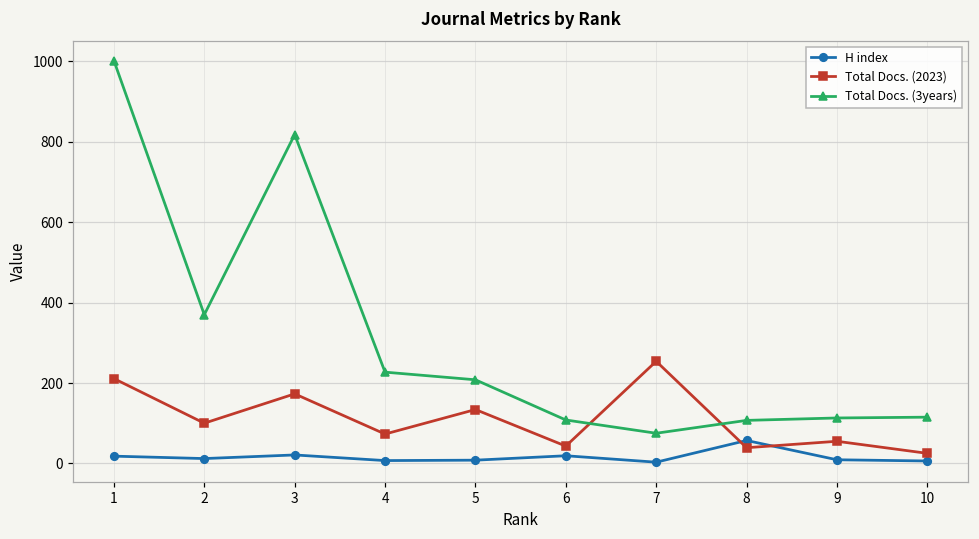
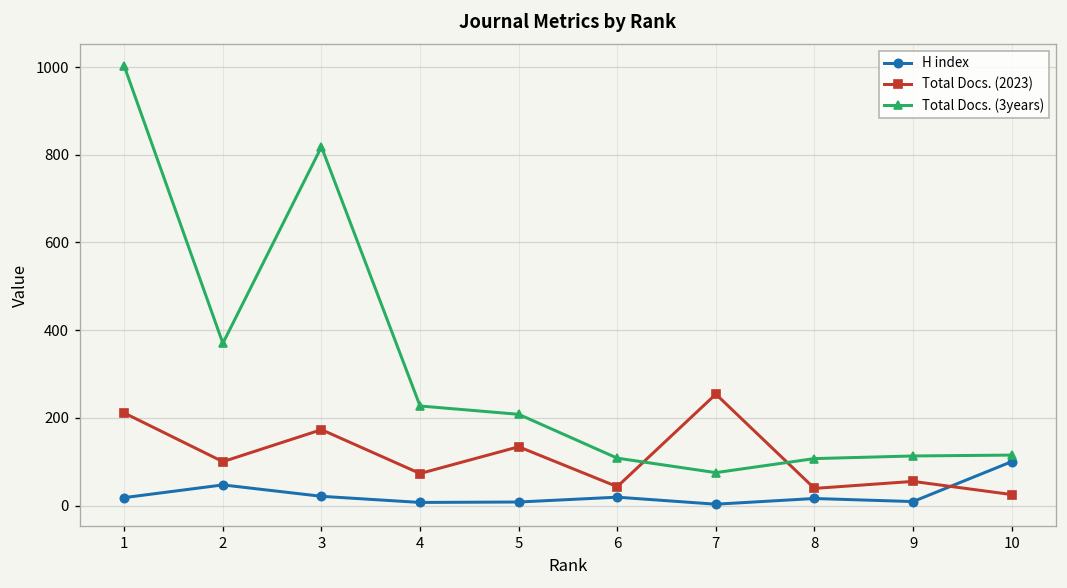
  {
    "H index": {
      "1": 20,
-     "2": 10,
+     "2": 50,
      "3": 20,
      "4": 10,
      "5": 10,
      "6": 20,
      "7": 0,
-     "8": 60,
+     "8": 20,
      "9": 10,
-     "10": 10
+     "10": 100
    },
    "Total Docs. (2023)": {
      "1": 210,
      "2": 100,
      "3": 170,
      "4": 70,
      "5": 130,
      "6": 40,
      "7": 250,
      "8": 40,
      "9": 60,
      "10": 30
    },
    "Total Docs. (3years)": {
      "1": 1000,
      "2": 370,
      "3": 820,
      "4": 230,
      "5": 210,
      "6": 110,
      "7": 80,
      "8": 110,
      "9": 110,
      "10": 120
    }
  }
